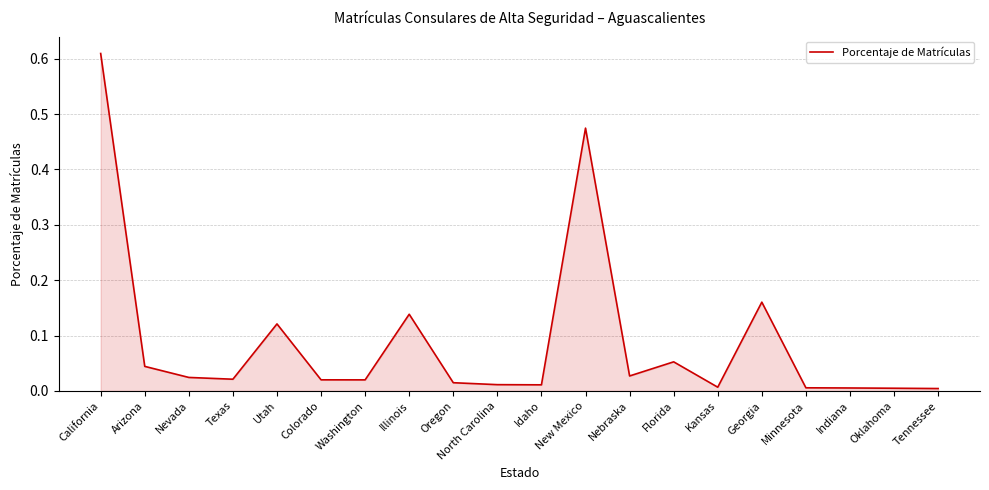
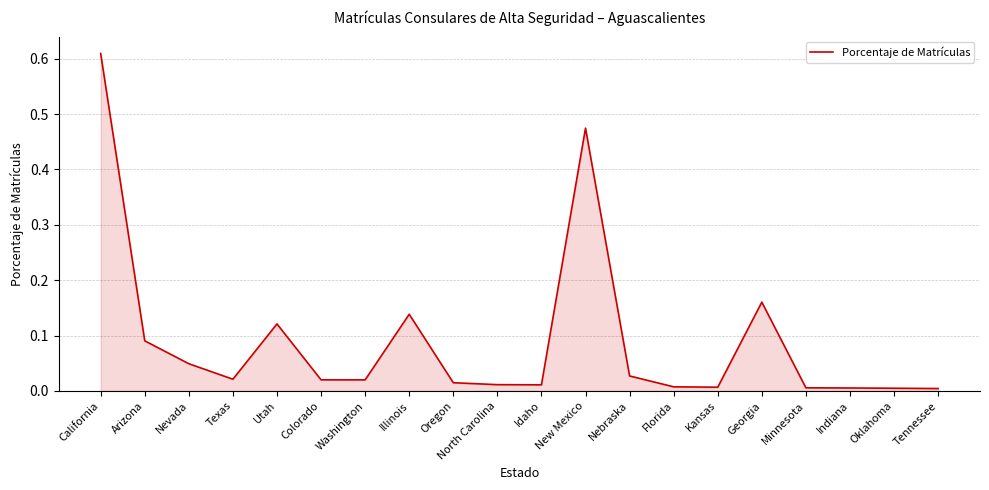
  {
    "California": 0.61,
-   "Arizona": 0.04,
-   "Nevada": 0.02,
+   "Arizona": 0.09,
+   "Nevada": 0.05,
    "Texas": 0.02,
    "Utah": 0.12,
    "Colorado": 0.02,
    "Washington": 0.02,
    "Illinois": 0.14,
    "Oregon": 0.01,
    "North Carolina": 0.01,
    "Idaho": 0.01,
    "New Mexico": 0.47,
    "Nebraska": 0.03,
-   "Florida": 0.05,
+   "Florida": 0.01,
    "Kansas": 0.01,
    "Georgia": 0.16,
    "Minnesota": 0.01,
    "Indiana": 0.01,
    "Oklahoma": 0.00,
    "Tennessee": 0.00
  }
